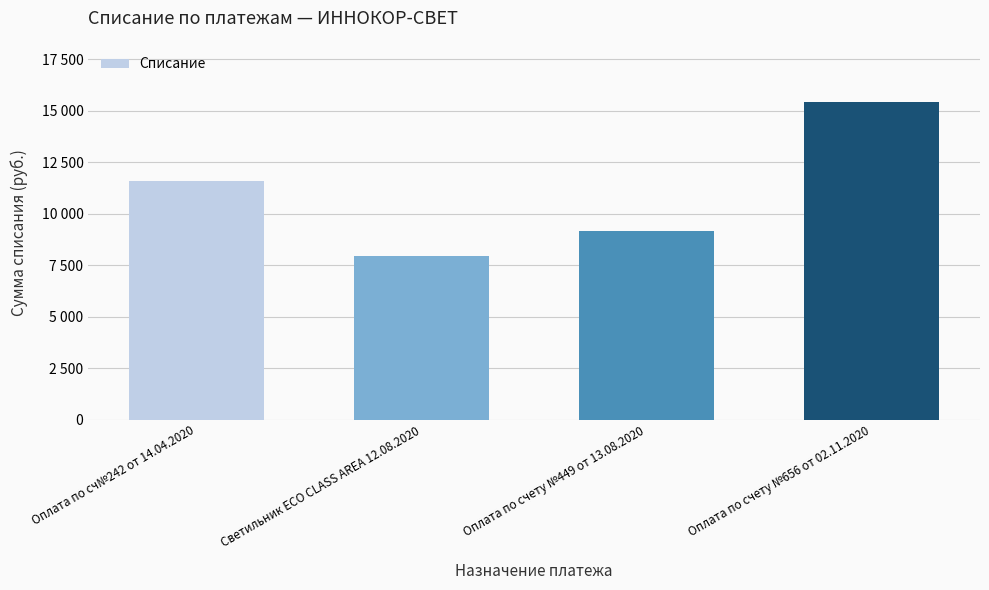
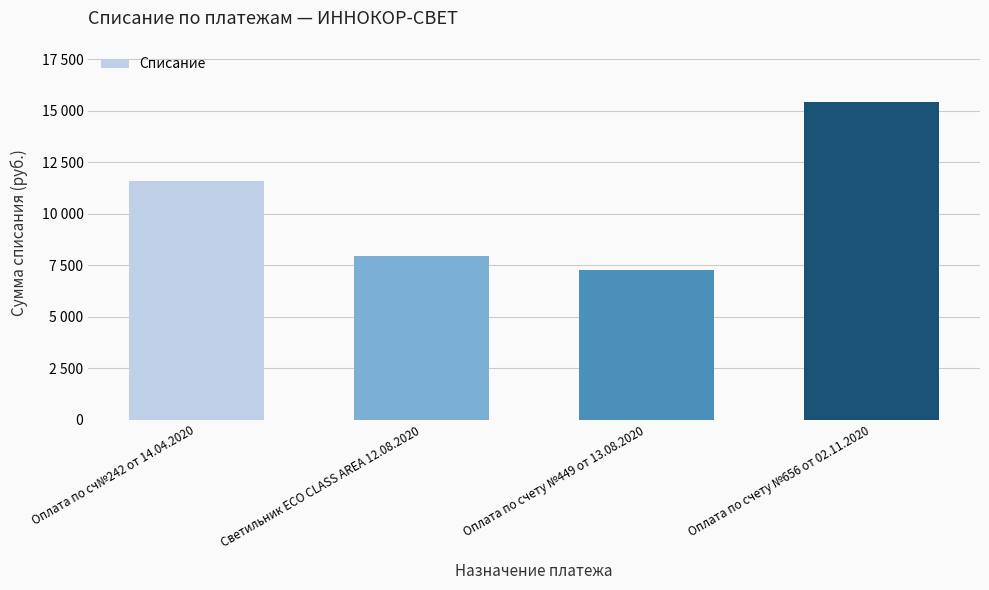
  {
    "Оплата по сч№242 от 14.04.2020": 11600,
    "Светильник ECO CLASS AREA 12.08.2020": 8000,
-   "Оплата по счету №449 от 13.08.2020": 9200,
+   "Оплата по счету №449 от 13.08.2020": 7300,
    "Оплата по счету №656 от 02.11.2020": 15400
  }
